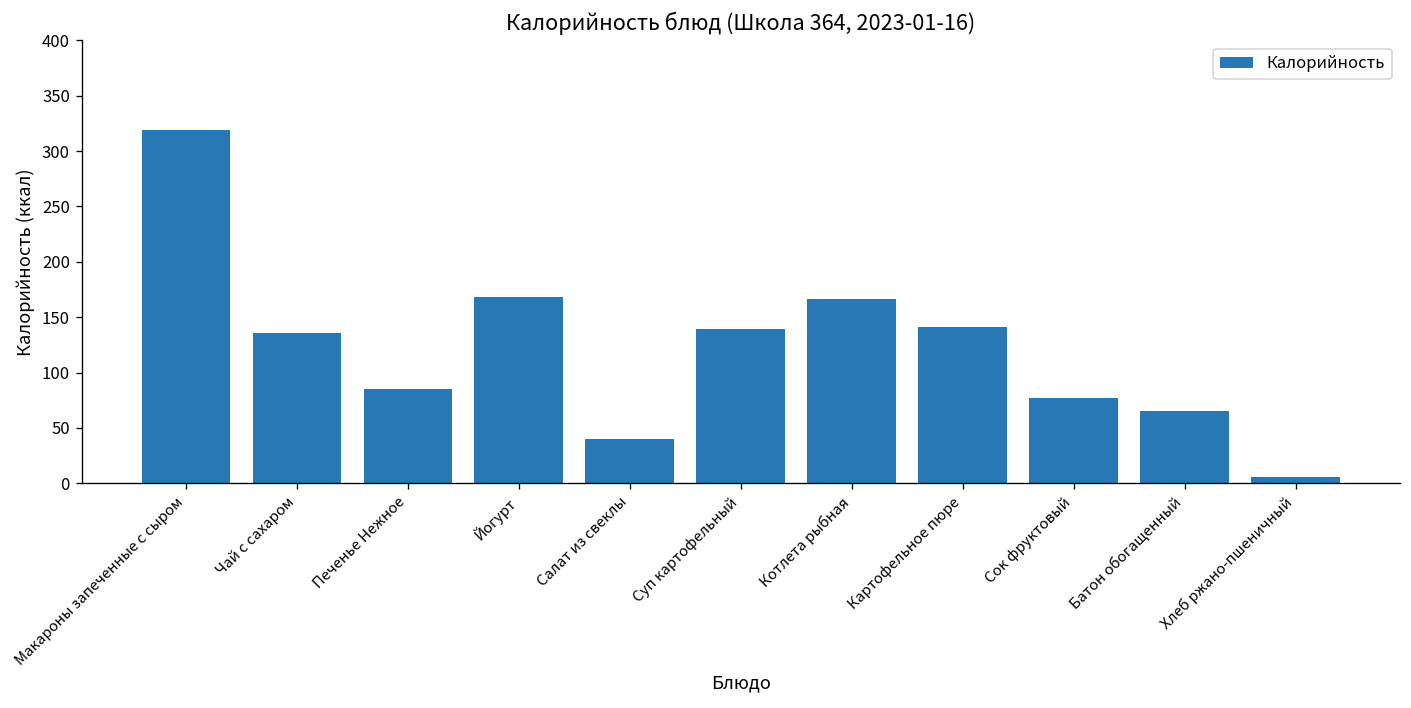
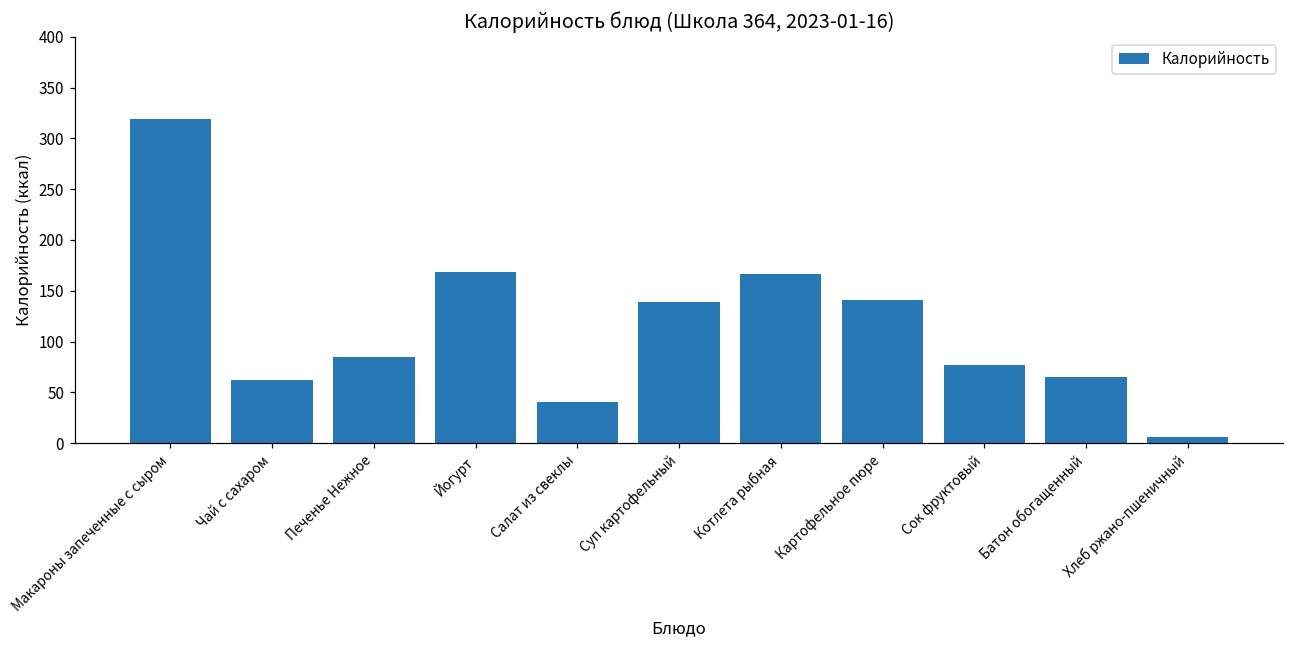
  {
    "Макароны запеченные с сыром": 320,
-   "Чай с сахаром": 140,
+   "Чай с сахаром": 60,
    "Печенье Нежное": 90,
    "Йогурт": 170,
    "Салат из свеклы": 40,
    "Суп картофельный": 140,
    "Котлета рыбная": 170,
    "Картофельное пюре": 140,
    "Сок фруктовый": 80,
    "Батон обогащенный": 70,
    "Хлеб ржано-пшеничный": 10
  }
